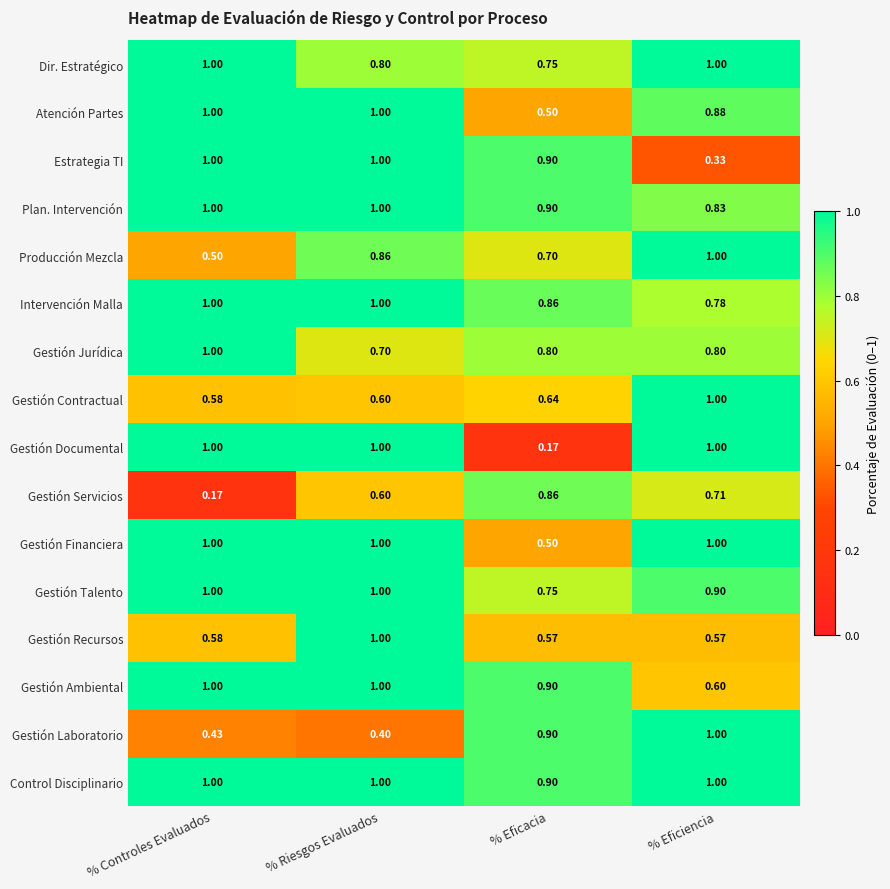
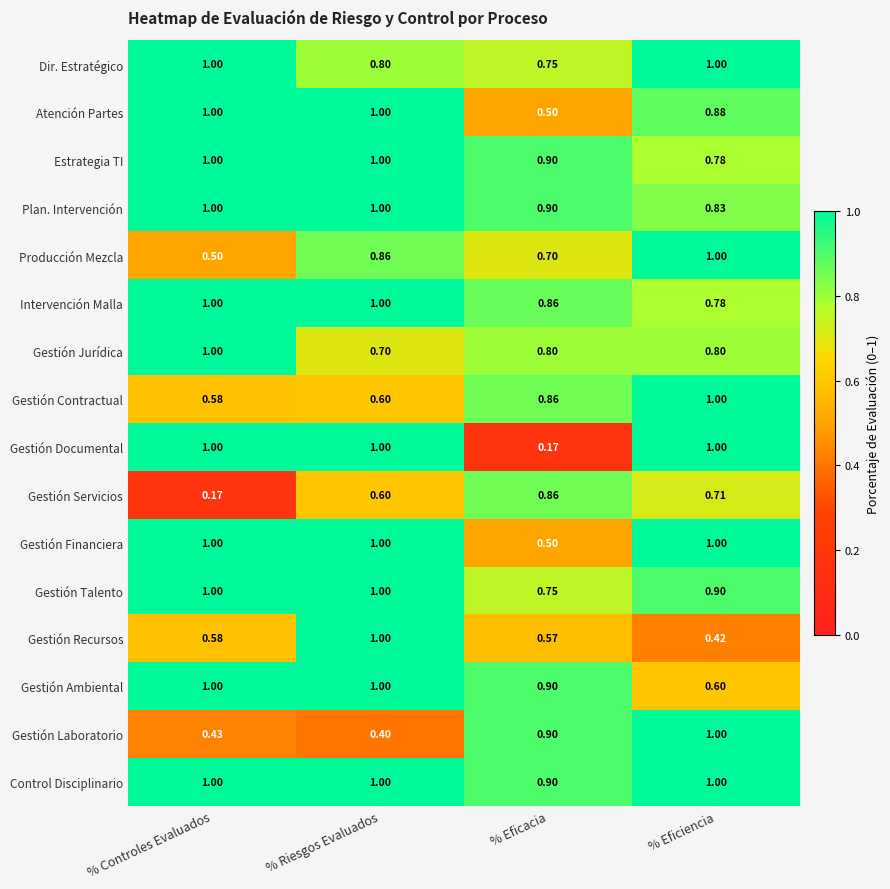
  {
    "Dir. Estratégico": {
      "% Controles Evaluados": 1.00,
      "% Riesgos Evaluados": 0.80,
      "% Eficacia": 0.75,
      "% Eficiencia": 1.00
    },
    "Atención Partes": {
      "% Controles Evaluados": 1.00,
      "% Riesgos Evaluados": 1.00,
      "% Eficacia": 0.50,
      "% Eficiencia": 0.88
    },
    "Estrategia TI": {
      "% Controles Evaluados": 1.00,
      "% Riesgos Evaluados": 1.00,
      "% Eficacia": 0.90,
-     "% Eficiencia": 0.33
+     "% Eficiencia": 0.78
    },
    "Plan. Intervención": {
      "% Controles Evaluados": 1.00,
      "% Riesgos Evaluados": 1.00,
      "% Eficacia": 0.90,
      "% Eficiencia": 0.83
    },
    "Producción Mezcla": {
      "% Controles Evaluados": 0.50,
      "% Riesgos Evaluados": 0.86,
      "% Eficacia": 0.70,
      "% Eficiencia": 1.00
    },
    "Intervención Malla": {
      "% Controles Evaluados": 1.00,
      "% Riesgos Evaluados": 1.00,
      "% Eficacia": 0.86,
      "% Eficiencia": 0.78
    },
    "Gestión Jurídica": {
      "% Controles Evaluados": 1.00,
      "% Riesgos Evaluados": 0.70,
      "% Eficacia": 0.80,
      "% Eficiencia": 0.80
    },
    "Gestión Contractual": {
      "% Controles Evaluados": 0.58,
      "% Riesgos Evaluados": 0.60,
-     "% Eficacia": 0.64,
+     "% Eficacia": 0.86,
      "% Eficiencia": 1.00
    },
    "Gestión Documental": {
      "% Controles Evaluados": 1.00,
      "% Riesgos Evaluados": 1.00,
      "% Eficacia": 0.17,
      "% Eficiencia": 1.00
    },
    "Gestión Servicios": {
      "% Controles Evaluados": 0.17,
      "% Riesgos Evaluados": 0.60,
      "% Eficacia": 0.86,
      "% Eficiencia": 0.71
    },
    "Gestión Financiera": {
      "% Controles Evaluados": 1.00,
      "% Riesgos Evaluados": 1.00,
      "% Eficacia": 0.50,
      "% Eficiencia": 1.00
    },
    "Gestión Talento": {
      "% Controles Evaluados": 1.00,
      "% Riesgos Evaluados": 1.00,
      "% Eficacia": 0.75,
      "% Eficiencia": 0.90
    },
    "Gestión Recursos": {
      "% Controles Evaluados": 0.58,
      "% Riesgos Evaluados": 1.00,
      "% Eficacia": 0.57,
-     "% Eficiencia": 0.57
+     "% Eficiencia": 0.42
    },
    "Gestión Ambiental": {
      "% Controles Evaluados": 1.00,
      "% Riesgos Evaluados": 1.00,
      "% Eficacia": 0.90,
      "% Eficiencia": 0.60
    },
    "Gestión Laboratorio": {
      "% Controles Evaluados": 0.43,
      "% Riesgos Evaluados": 0.40,
      "% Eficacia": 0.90,
      "% Eficiencia": 1.00
    },
    "Control Disciplinario": {
      "% Controles Evaluados": 1.00,
      "% Riesgos Evaluados": 1.00,
      "% Eficacia": 0.90,
      "% Eficiencia": 1.00
    }
  }
